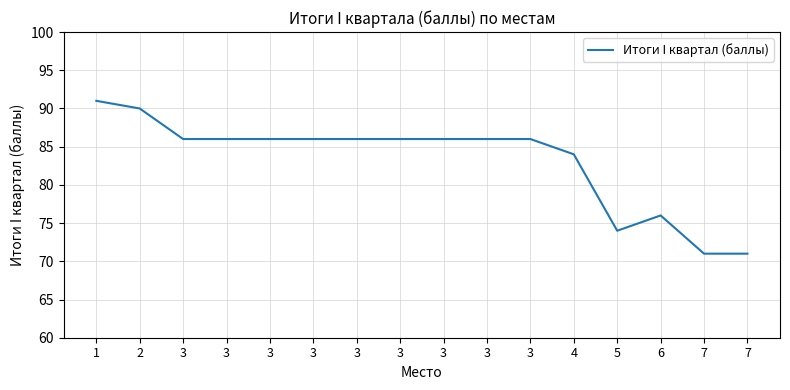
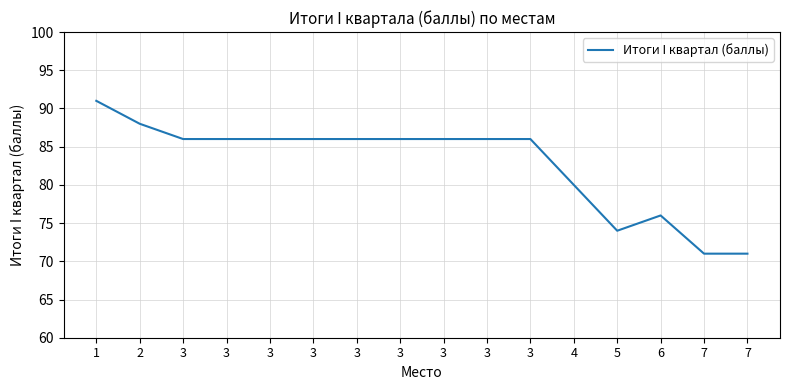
  {
    "1": 91,
-   "2": 90,
-   "4": 84,
+   "2": 88,
+   "4": 80,
    "5": 74,
    "6": 76
  }
